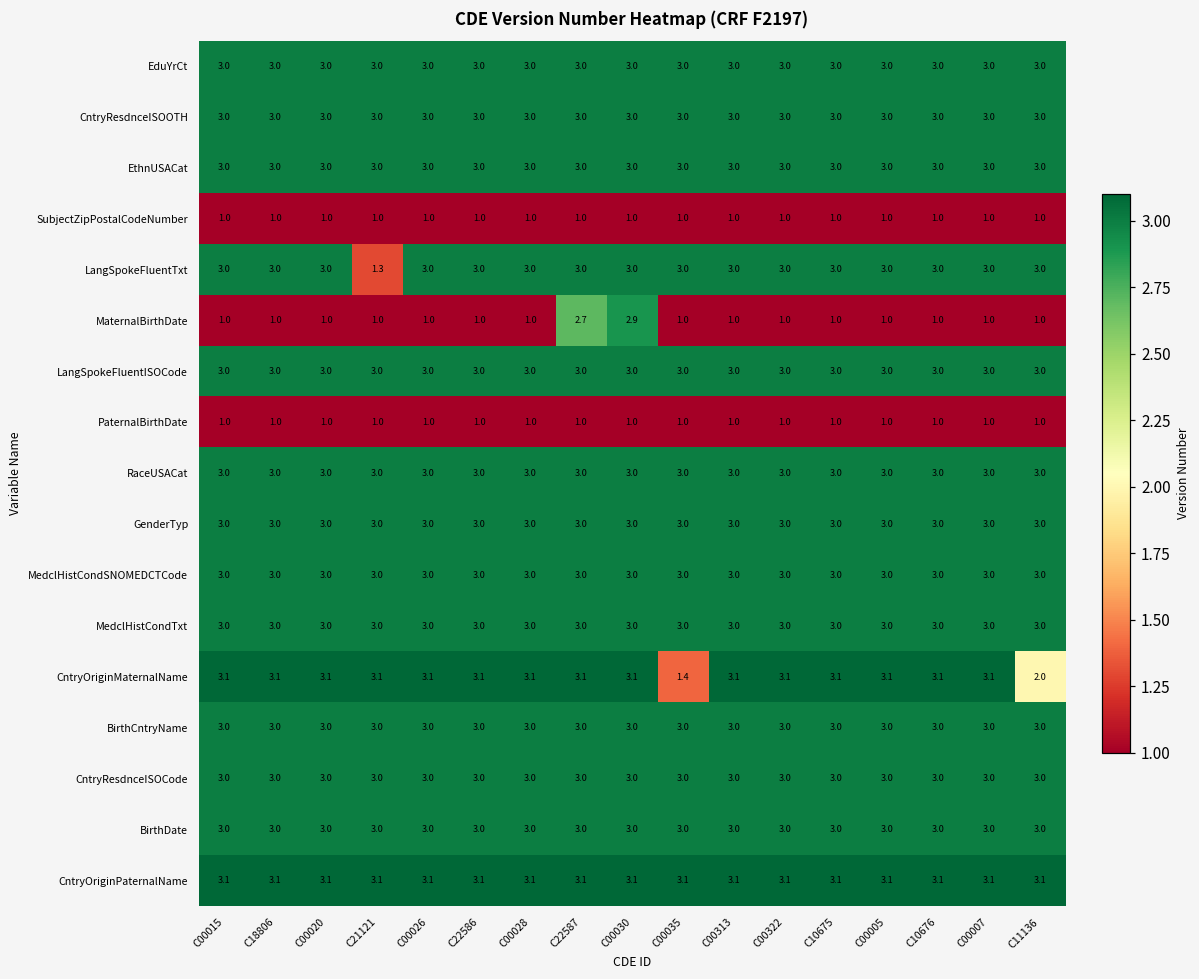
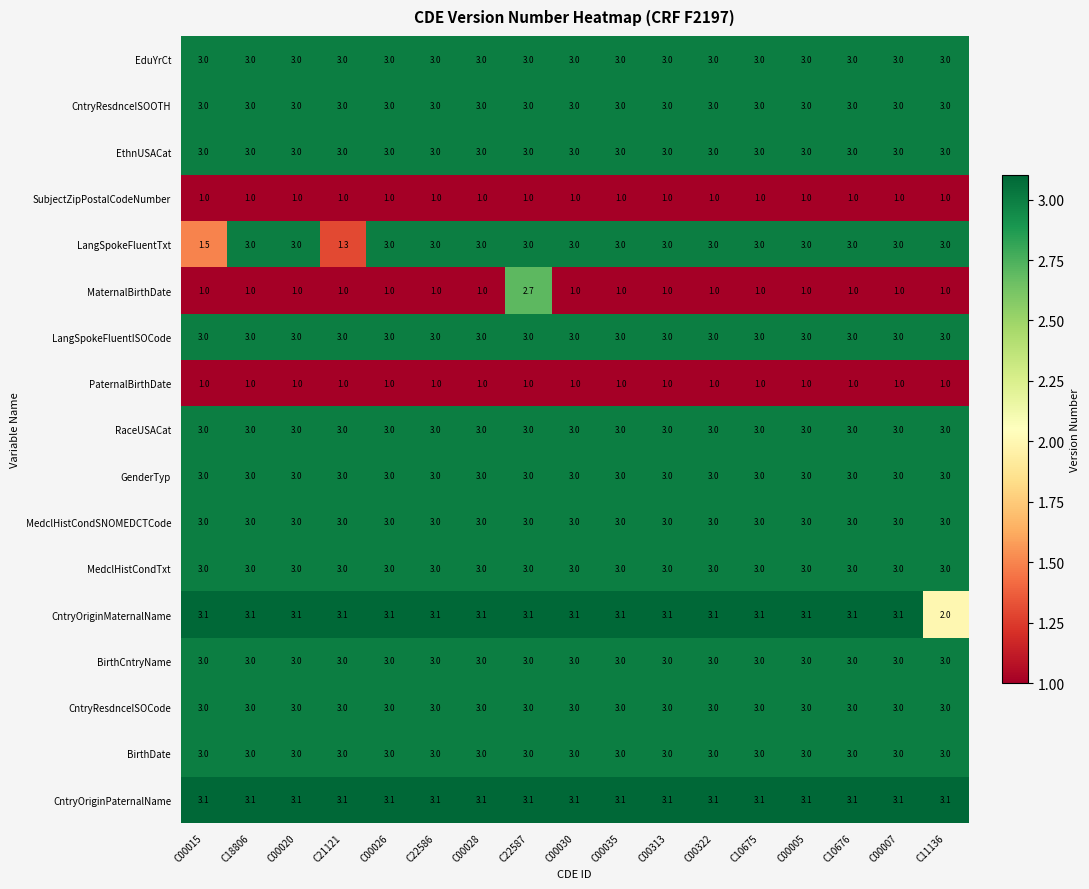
  {
    "LangSpokeFluentTxt": {
-     "C00015": 3.0,
+     "C00015": 1.5,
      "C18806": 3.0,
      "C00020": 3.0,
      "C21121": 1.3,
      "C00026": 3.0,
      "C22586": 3.0,
      "C00028": 3.0,
      "C22587": 3.0,
      "C00030": 3.0,
      "C00035": 3.0,
      "C00313": 3.0,
      "C00322": 3.0,
      "C10675": 3.0,
      "C00005": 3.0,
      "C10676": 3.0,
      "C00007": 3.0,
      "C11136": 3.0
    },
    "MaternalBirthDate": {
      "C00015": 1.0,
      "C18806": 1.0,
      "C00020": 1.0,
      "C21121": 1.0,
      "C00026": 1.0,
      "C22586": 1.0,
      "C00028": 1.0,
      "C22587": 2.7,
-     "C00030": 2.9,
+     "C00030": 1.0,
      "C00035": 1.0,
      "C00313": 1.0,
      "C00322": 1.0,
      "C10675": 1.0,
      "C00005": 1.0,
      "C10676": 1.0,
      "C00007": 1.0,
      "C11136": 1.0
    },
    "CntryOriginMaternalName": {
      "C00015": 3.1,
      "C18806": 3.1,
      "C00020": 3.1,
      "C21121": 3.1,
      "C00026": 3.1,
      "C22586": 3.1,
      "C00028": 3.1,
      "C22587": 3.1,
      "C00030": 3.1,
-     "C00035": 1.4,
+     "C00035": 3.1,
      "C00313": 3.1,
      "C00322": 3.1,
      "C10675": 3.1,
      "C00005": 3.1,
      "C10676": 3.1,
      "C00007": 3.1,
      "C11136": 2.0
    }
  }
